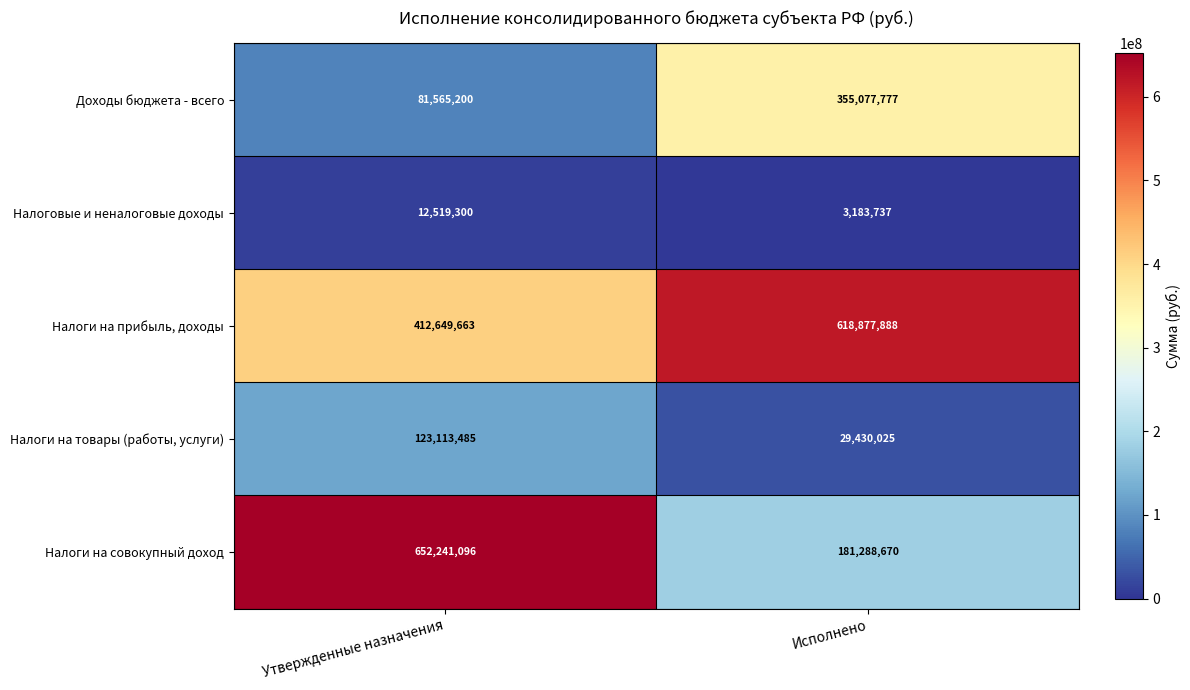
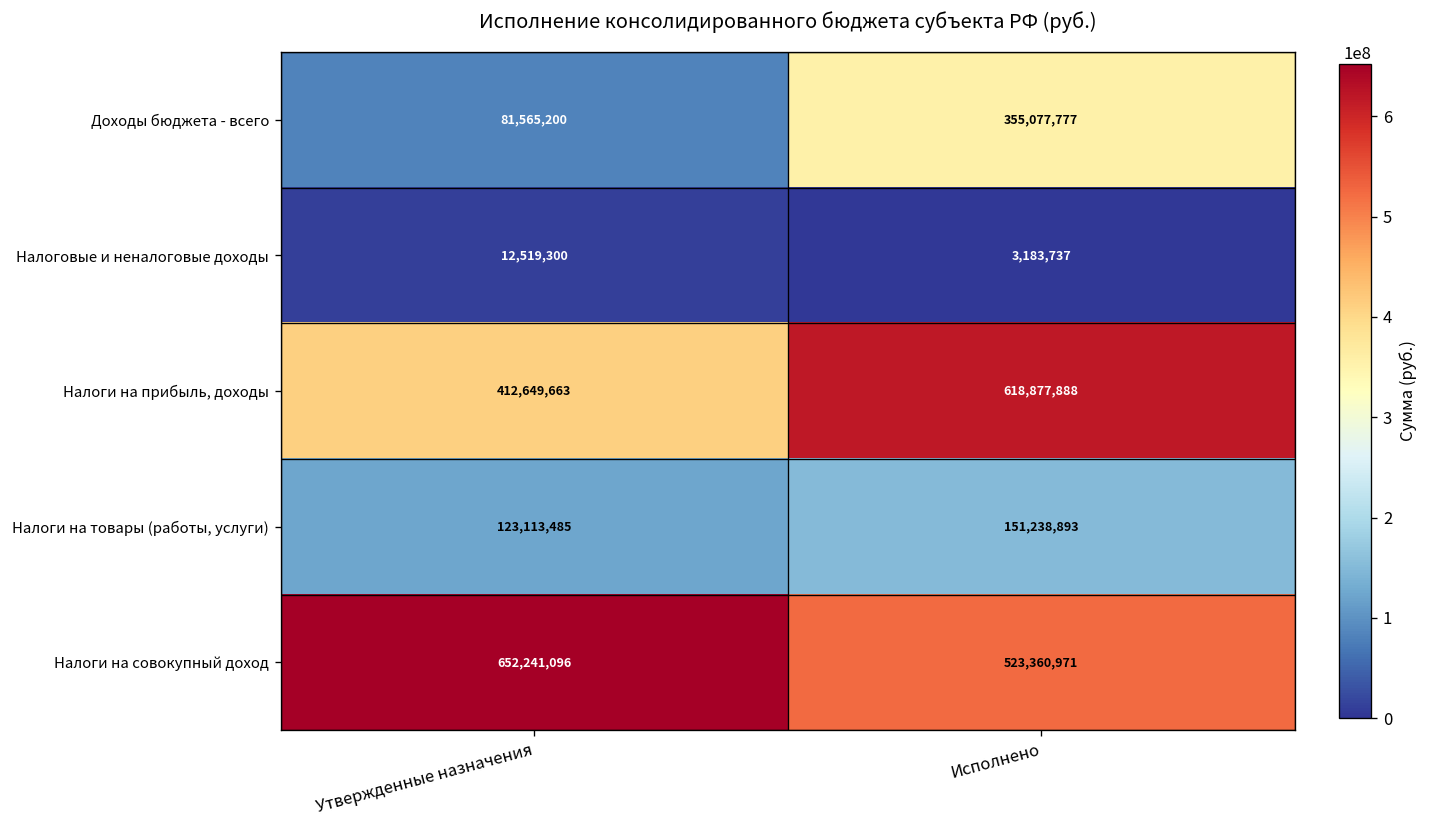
  {
    "Доходы бюджета - всего": {
      "Утвержденные назначения": "81,565,200",
      "Исполнено": "355,077,777"
    },
    "Налоговые и неналоговые доходы": {
      "Утвержденные назначения": "12,519,300",
      "Исполнено": "3,183,737"
    },
    "Налоги на прибыль, доходы": {
      "Утвержденные назначения": "412,649,663",
      "Исполнено": "618,877,888"
    },
    "Налоги на товары (работы, услуги)": {
      "Утвержденные назначения": "123,113,485",
-     "Исполнено": "29,430,025"
+     "Исполнено": "151,238,893"
    },
    "Налоги на совокупный доход": {
      "Утвержденные назначения": "652,241,096",
-     "Исполнено": "181,288,670"
+     "Исполнено": "523,360,971"
    }
  }
